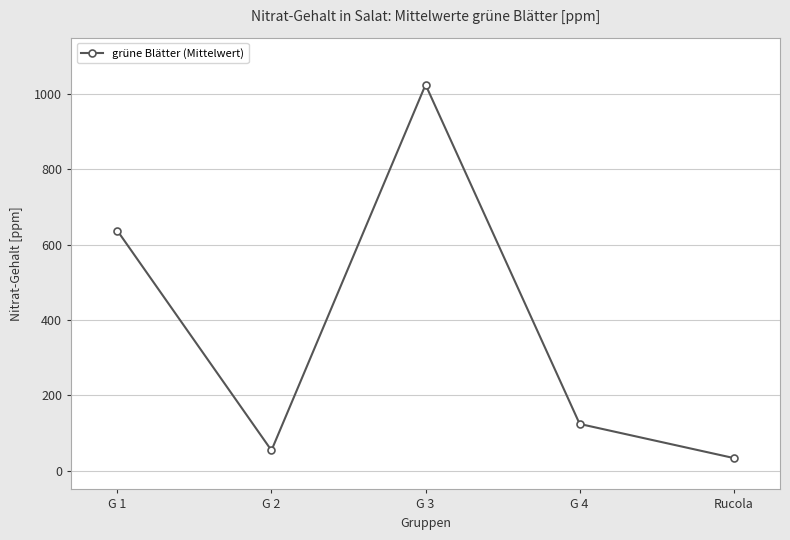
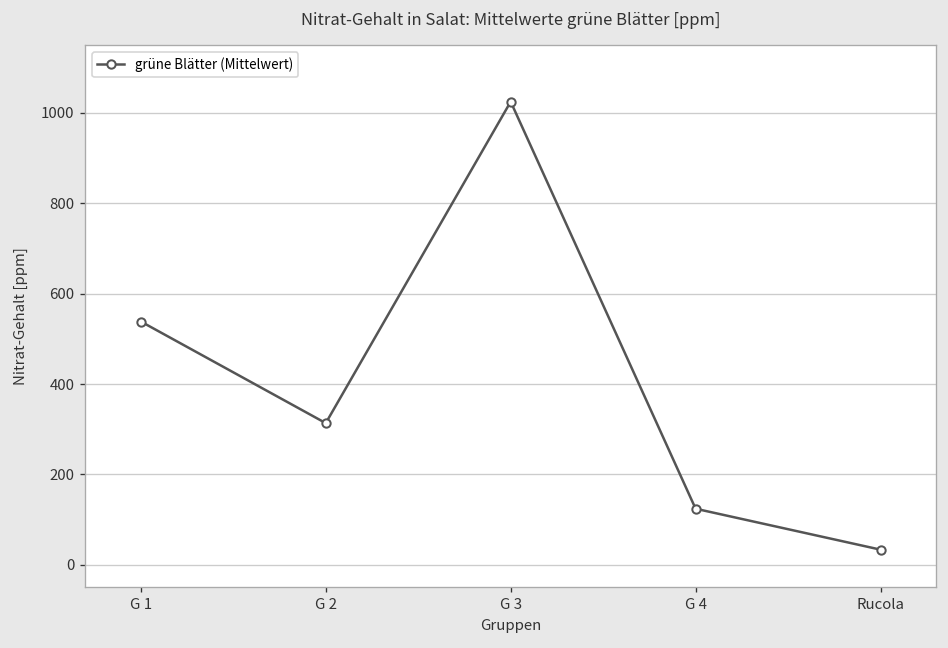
  {
-   "G 1": 640,
-   "G 2": 50,
+   "G 1": 540,
+   "G 2": 310,
    "G 3": 1030,
    "G 4": 120,
    "Rucola": 30
  }
